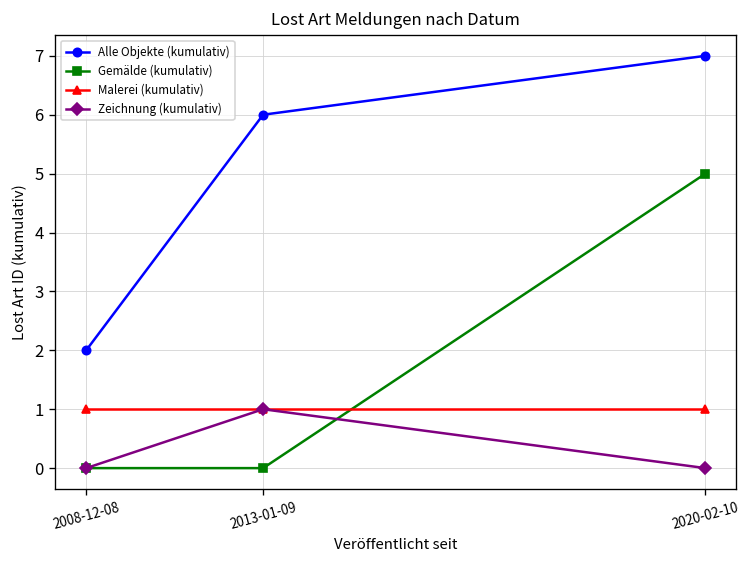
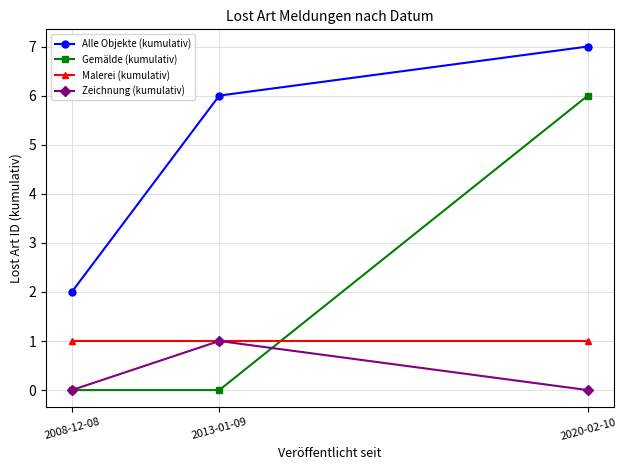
  {
    "Alle Objekte (kumulativ)": {
      "2008-12-08": 2,
      "2013-01-09": 6,
      "2020-02-10": 7
    },
    "Gemälde (kumulativ)": {
      "2013-01-09": 0,
-     "2020-02-10": 5
+     "2020-02-10": 6
    },
    "Malerei (kumulativ)": {
      "2008-12-08": 1,
      "2020-02-10": 1
    },
    "Zeichnung (kumulativ)": {
      "2020-02-10": 0
    }
  }
